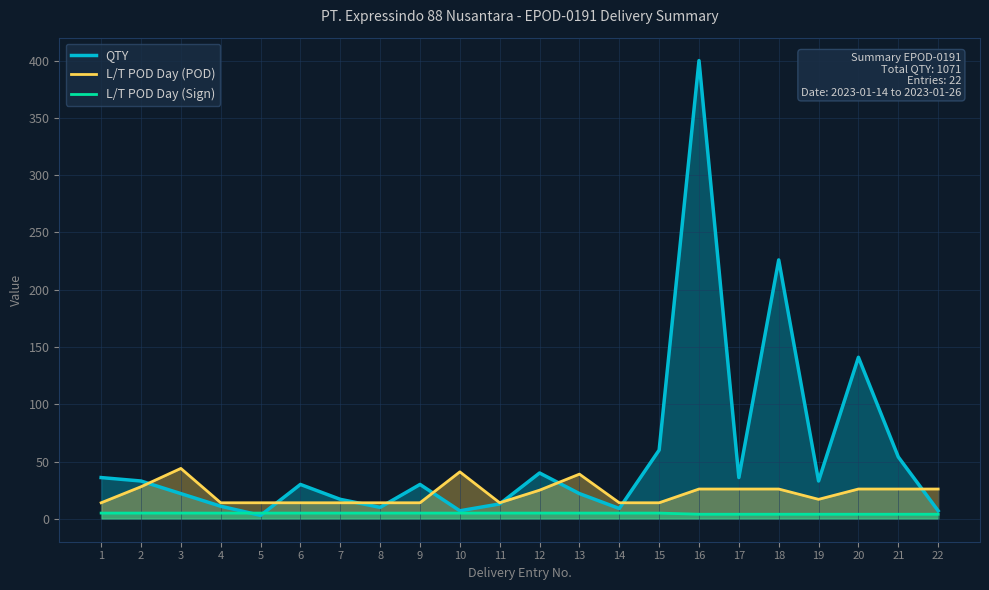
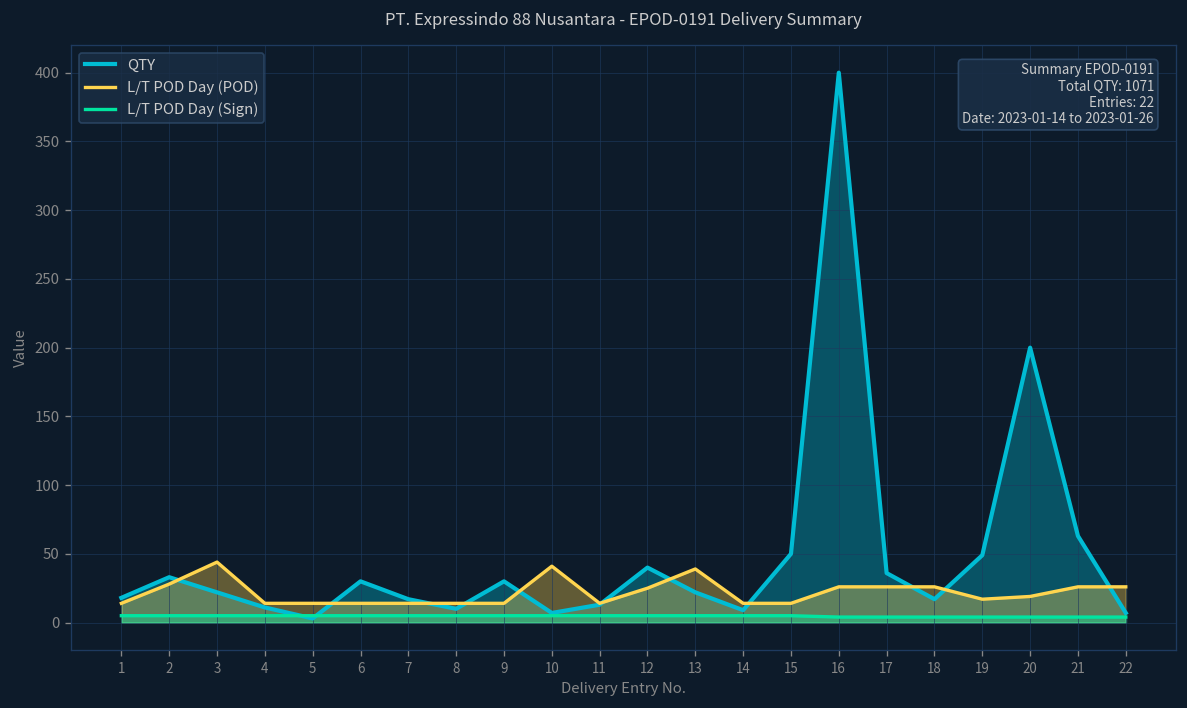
  {
    "QTY": {
-     "1": 36,
+     "1": 18,
      "2": 33,
      "3": 22,
      "4": 11,
      "6": 30,
      "7": 17,
      "8": 10,
      "9": 30,
      "12": 40,
      "13": 22,
      "14": 9,
-     "15": 60,
+     "15": 50,
      "16": 400,
      "17": 36,
-     "18": 226,
-     "19": 33,
-     "20": 141,
-     "21": 54,
+     "18": 17,
+     "19": 49,
+     "20": 200,
+     "21": 63,
      "22": 7
    },
    "L/T POD Day (POD)": {
      "1": 14,
      "2": 28,
      "3": 44,
      "4": 14,
      "5": 14,
      "6": 14,
      "7": 14,
      "8": 14,
      "9": 14,
      "10": 41,
      "12": 25,
      "13": 39,
      "14": 14,
      "15": 14,
      "16": 26,
      "17": 26,
      "18": 26,
      "19": 17,
-     "20": 26,
+     "20": 19,
      "21": 26,
      "22": 26
    },
    "L/T POD Day (Sign)": {
      "1": 5,
      "2": 5,
      "3": 5,
      "4": 5,
      "6": 5,
      "7": 5,
      "8": 5,
      "9": 5,
      "11": 5,
      "12": 5,
      "13": 5,
      "14": 5,
      "15": 5,
      "16": 4,
      "17": 4,
      "18": 4,
      "19": 4,
      "20": 4,
      "21": 4,
      "22": 4
    }
  }
